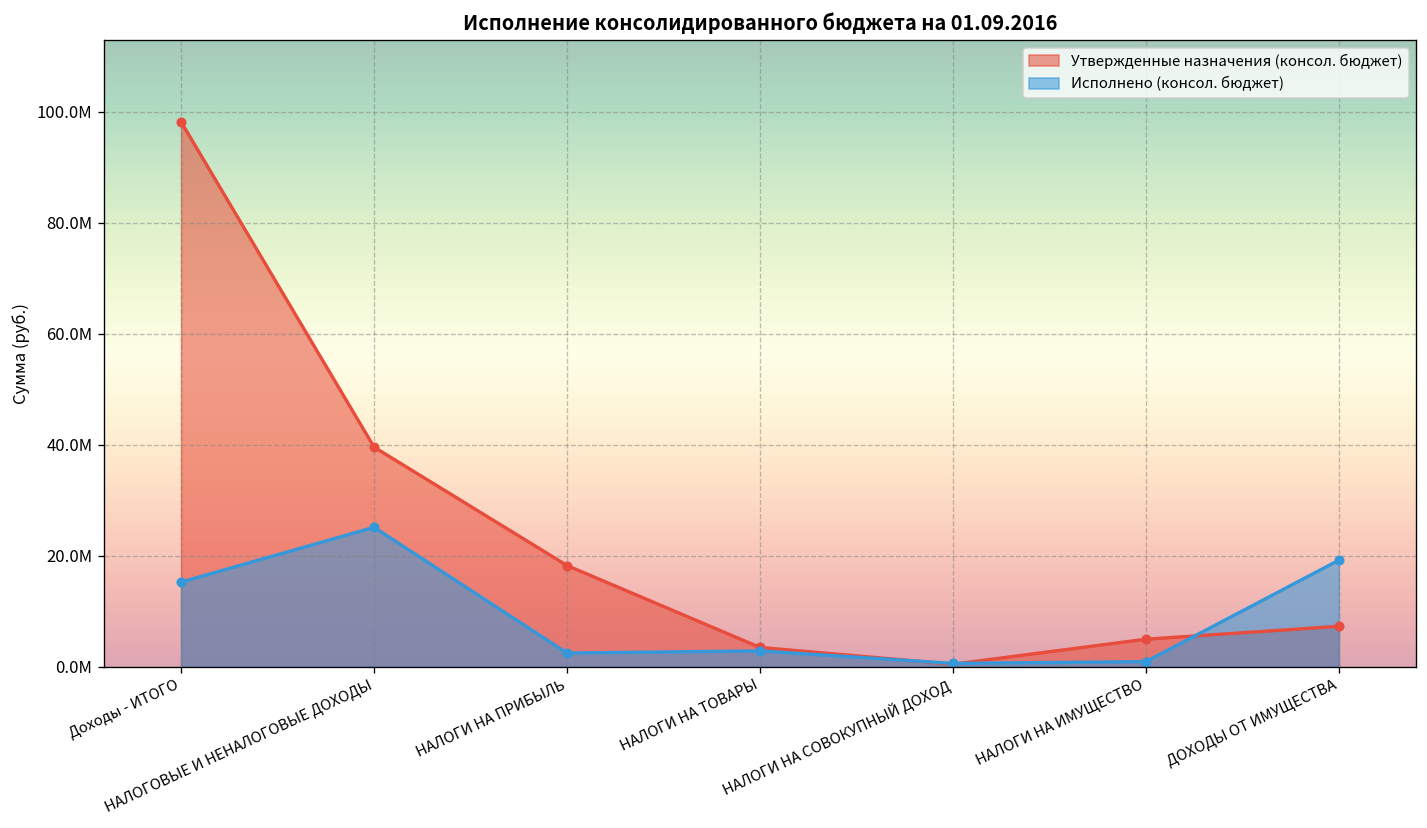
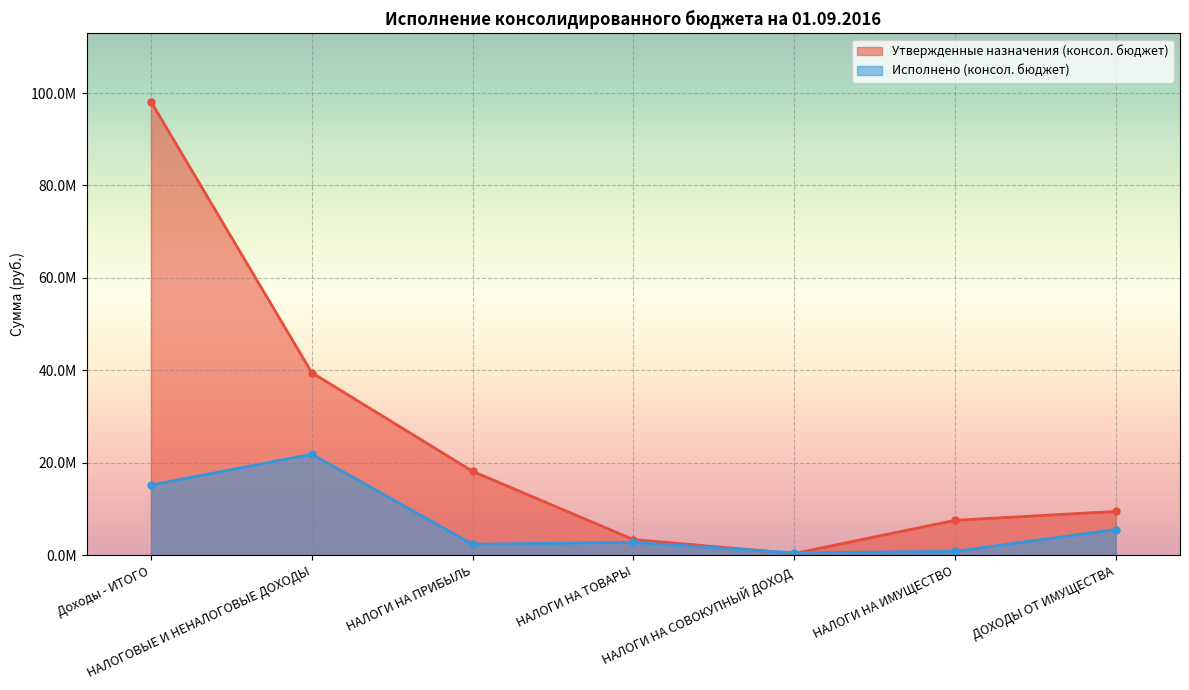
  {
    "Утвержденные назначения (консол. бюджет)": {
      "Доходы - ИТОГО": 98000000,
      "НАЛОГОВЫЕ И НЕНАЛОГОВЫЕ ДОХОДЫ": 40000000,
      "НАЛОГИ НА ПРИБЫЛЬ": 18000000,
      "НАЛОГИ НА ТОВАРЫ": 3000000,
-     "НАЛОГИ НА ИМУЩЕСТВО": 5000000,
-     "ДОХОДЫ ОТ ИМУЩЕСТВА": 7000000
+     "НАЛОГИ НА ИМУЩЕСТВО": 8000000,
+     "ДОХОДЫ ОТ ИМУЩЕСТВА": 10000000
    },
    "Исполнено (консол. бюджет)": {
      "Доходы - ИТОГО": 15000000,
-     "НАЛОГОВЫЕ И НЕНАЛОГОВЫЕ ДОХОДЫ": 25000000,
+     "НАЛОГОВЫЕ И НЕНАЛОГОВЫЕ ДОХОДЫ": 22000000,
      "НАЛОГИ НА ПРИБЫЛЬ": 2000000,
      "НАЛОГИ НА ТОВАРЫ": 3000000,
      "НАЛОГИ НА ИМУЩЕСТВО": 1000000,
-     "ДОХОДЫ ОТ ИМУЩЕСТВА": 19000000
+     "ДОХОДЫ ОТ ИМУЩЕСТВА": 6000000
    }
  }
